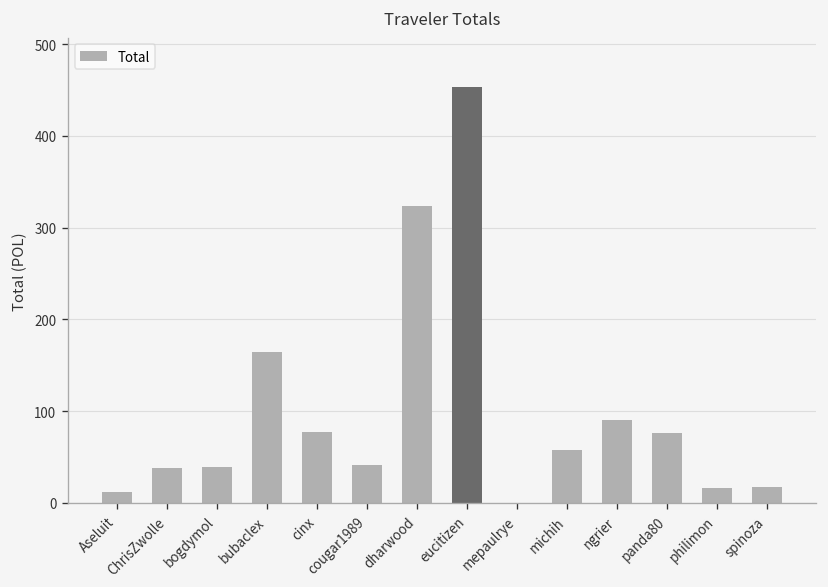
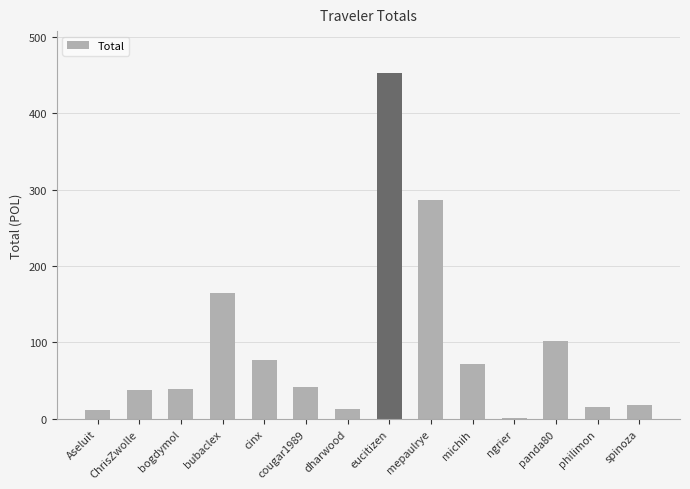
  {
    "Aseluit": 10,
    "ChrisZwolle": 40,
    "bogdymol": 40,
    "bubaclex": 160,
    "cinx": 80,
    "cougar1989": 40,
-   "dharwood": 320,
+   "dharwood": 10,
    "eucitizen": 450,
-   "mepaulrye": 0,
-   "michih": 60,
-   "ngrier": 90,
-   "panda80": 80,
+   "mepaulrye": 290,
+   "michih": 70,
+   "ngrier": 0,
+   "panda80": 100,
    "philimon": 20,
    "spinoza": 20
  }
